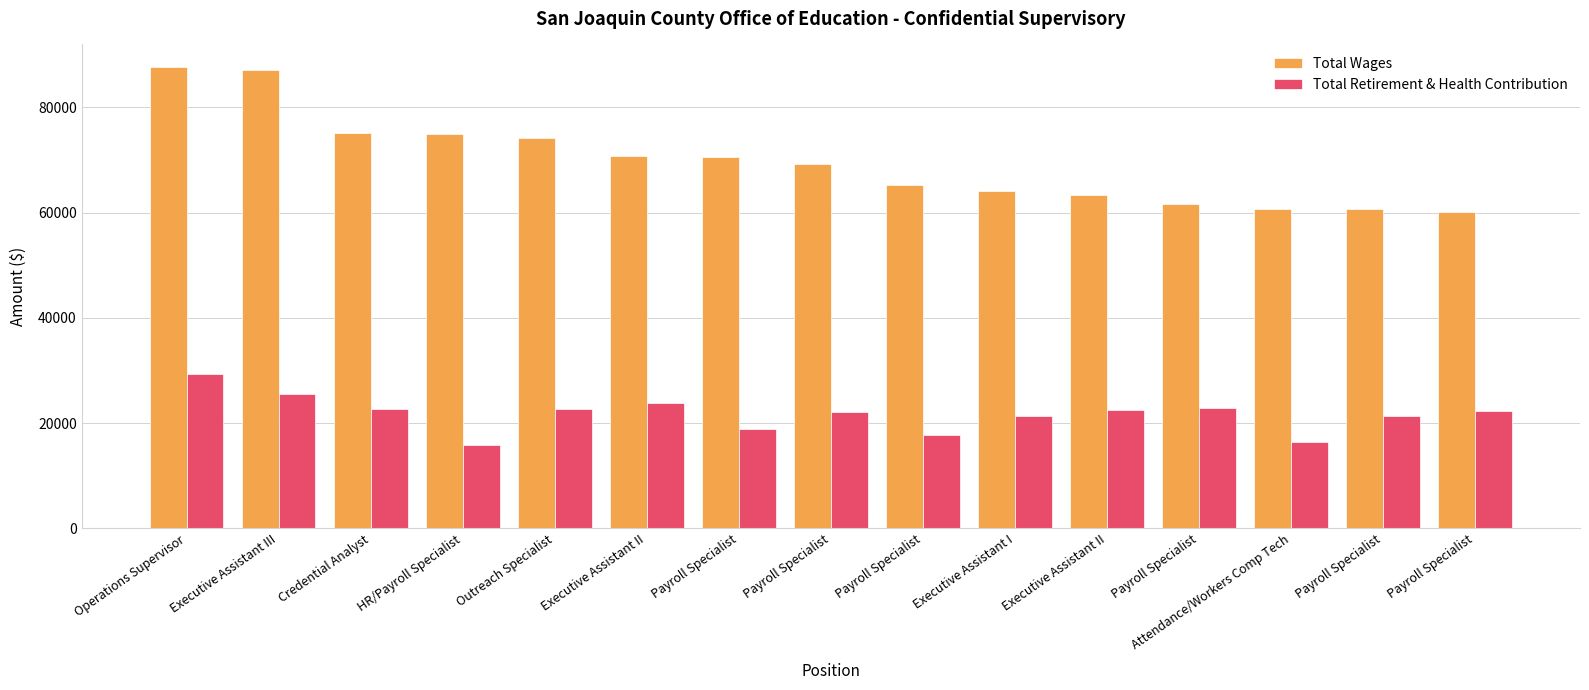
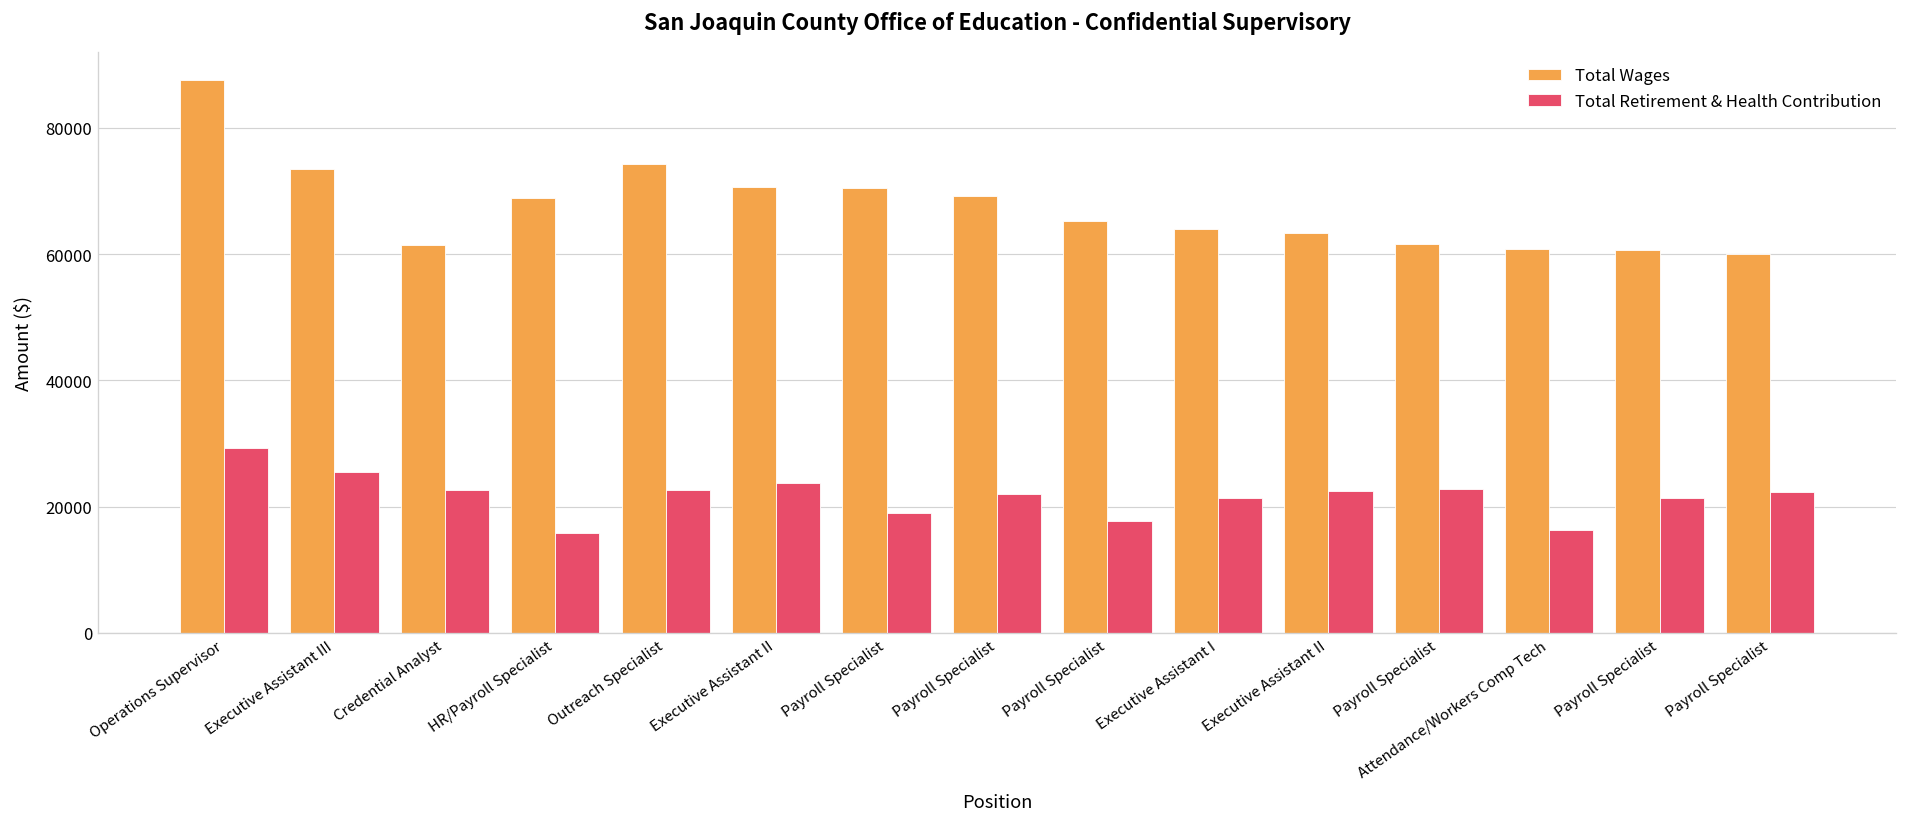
  {
    "Total Wages": {
      "Operations Supervisor": 88000,
-     "Executive Assistant III": 87000,
-     "Credential Analyst": 75000,
-     "HR/Payroll Specialist": 75000,
+     "Executive Assistant III": 73000,
+     "Credential Analyst": 61000,
+     "HR/Payroll Specialist": 69000,
      "Outreach Specialist": 74000,
      "Executive Assistant I": 64000,
      "Attendance/Workers Comp Tech": 61000
    },
    "Total Retirement & Health Contribution": {
      "Operations Supervisor": 29000,
      "Executive Assistant III": 26000,
      "Credential Analyst": 23000,
      "HR/Payroll Specialist": 16000,
      "Outreach Specialist": 23000,
      "Executive Assistant I": 21000,
      "Attendance/Workers Comp Tech": 16000
    }
  }
